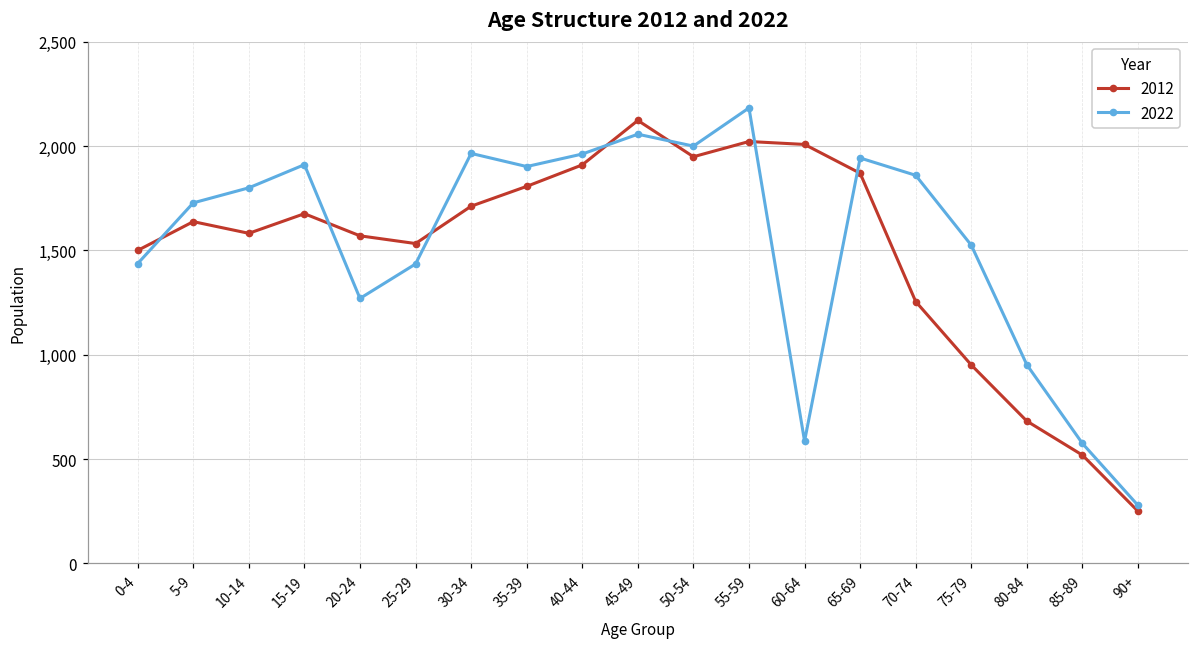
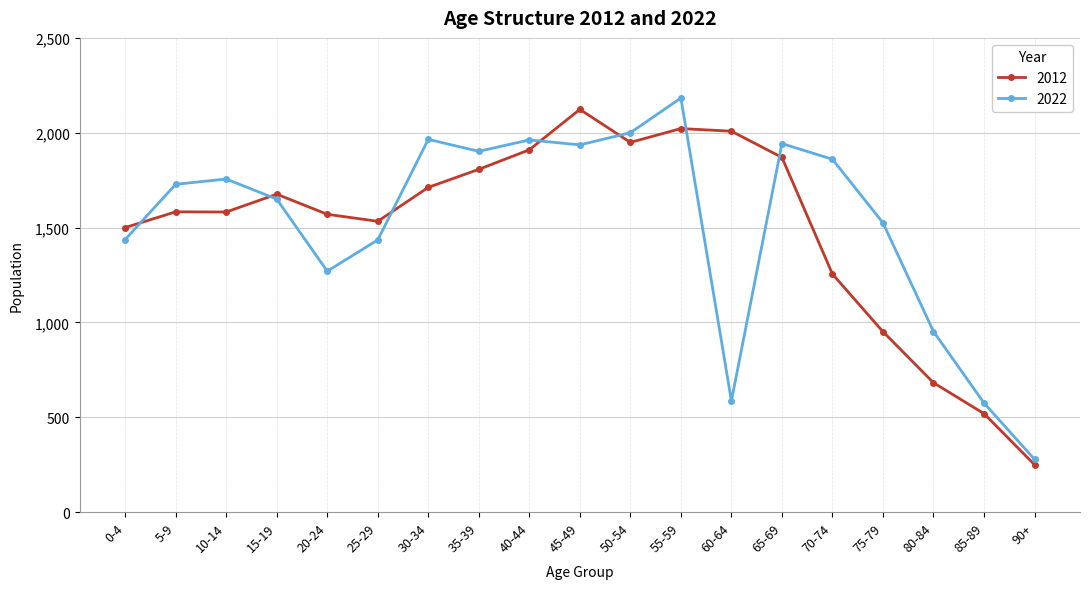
  {
    "2012": {
      "0-4": "1,500",
-     "5-9": "1,640",
+     "5-9": "1,580",
      "10-14": "1,580",
      "15-19": "1,680",
      "20-24": "1,570",
      "25-29": "1,530",
      "30-34": "1,710",
      "35-39": "1,810",
      "40-44": "1,910",
      "45-49": "2,120",
      "50-54": "1,950",
      "55-59": "2,020",
      "60-64": "2,010",
      "65-69": "1,870",
      "70-74": "1,260",
      "75-79": "950",
      "80-84": "680",
      "85-89": "520",
      "90+": "250"
    },
    "2022": {
      "0-4": "1,440",
      "5-9": "1,730",
-     "10-14": "1,800",
-     "15-19": "1,910",
+     "10-14": "1,760",
+     "15-19": "1,650",
      "20-24": "1,270",
      "25-29": "1,440",
      "30-34": "1,970",
      "35-39": "1,900",
      "40-44": "1,960",
-     "45-49": "2,060",
+     "45-49": "1,940",
      "50-54": "2,000",
      "55-59": "2,180",
      "60-64": "590",
      "65-69": "1,940",
      "70-74": "1,860",
      "75-79": "1,530",
      "80-84": "950",
      "85-89": "580",
      "90+": "280"
    }
  }
